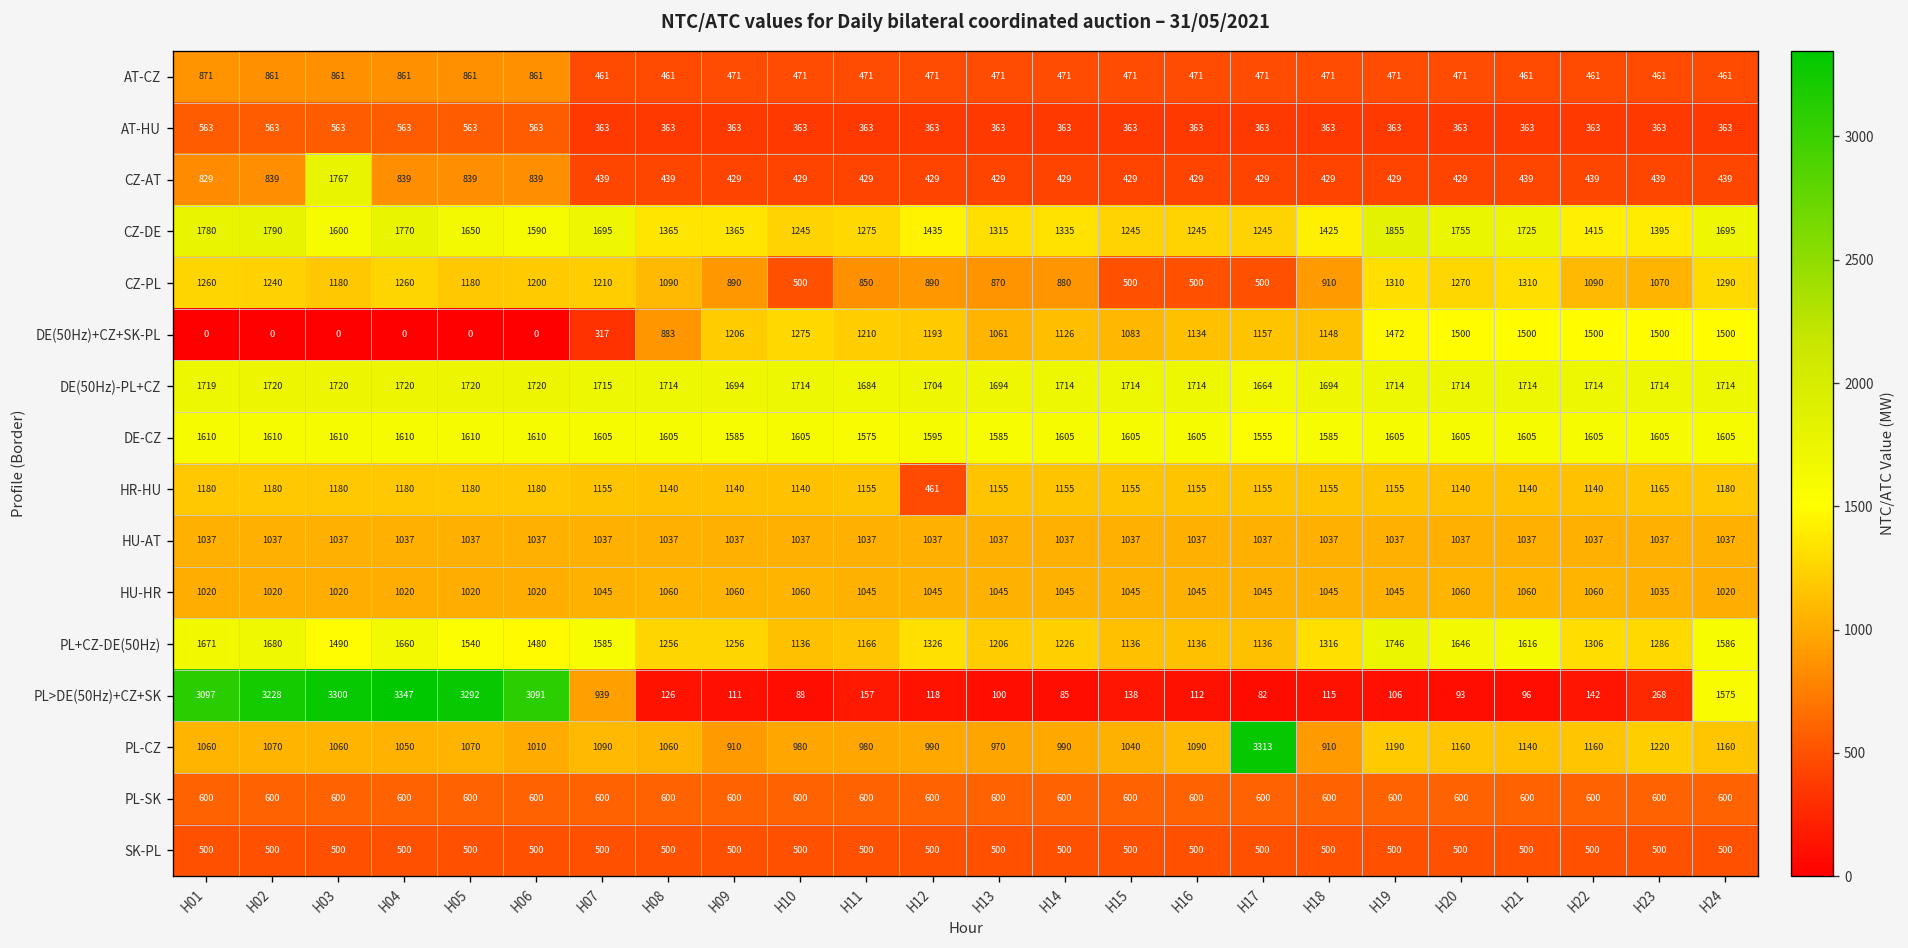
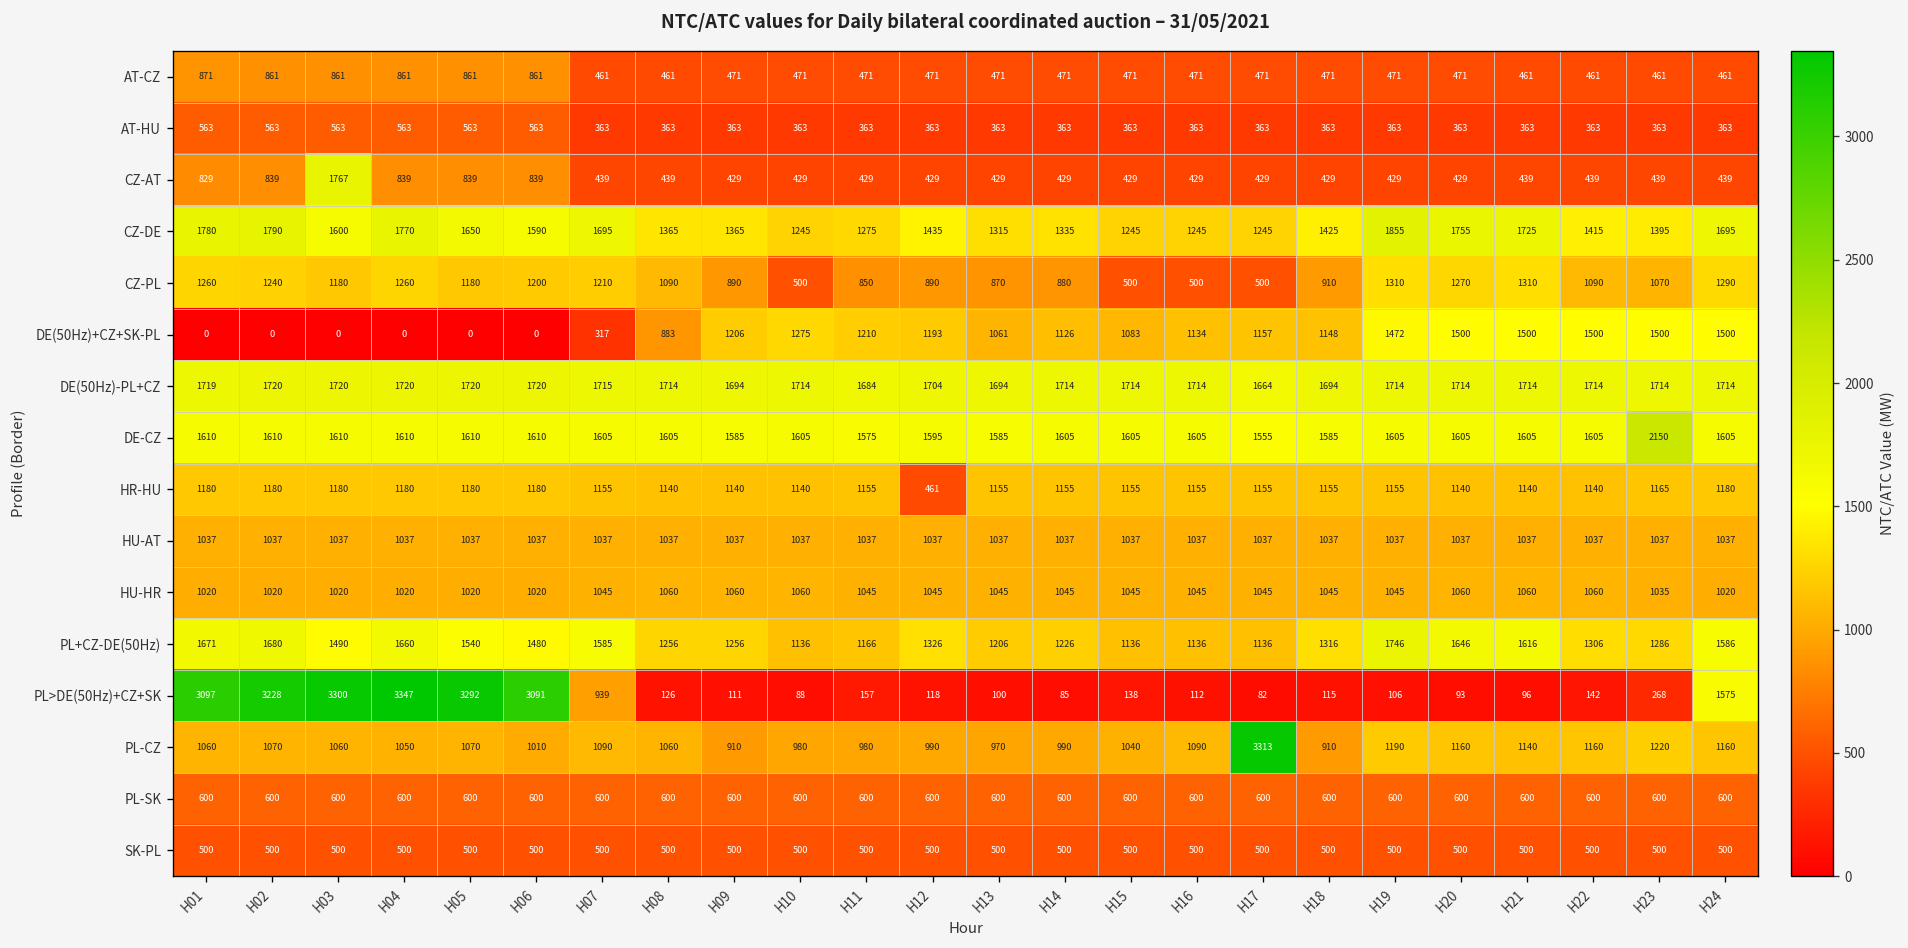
  {
    "DE-CZ": {
      "H01": 1610,
      "H02": 1610,
      "H03": 1610,
      "H04": 1610,
      "H05": 1610,
      "H06": 1610,
      "H07": 1605,
      "H08": 1605,
      "H09": 1585,
      "H10": 1605,
      "H11": 1575,
      "H12": 1595,
      "H13": 1585,
      "H14": 1605,
      "H15": 1605,
      "H16": 1605,
      "H17": 1555,
      "H18": 1585,
      "H19": 1605,
      "H20": 1605,
      "H21": 1605,
      "H22": 1605,
-     "H23": 1605,
+     "H23": 2150,
      "H24": 1605
    }
  }
